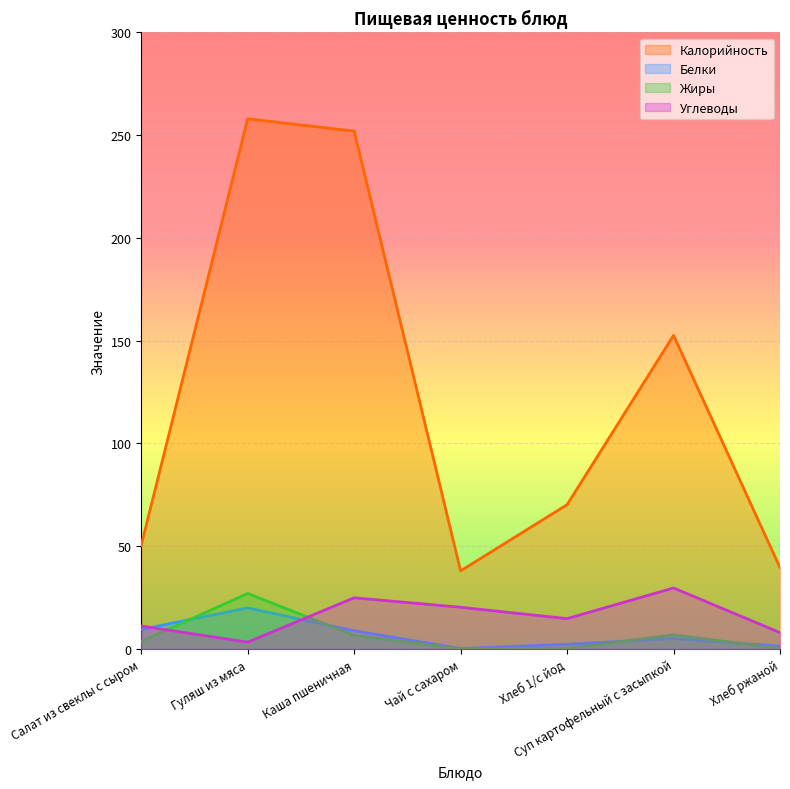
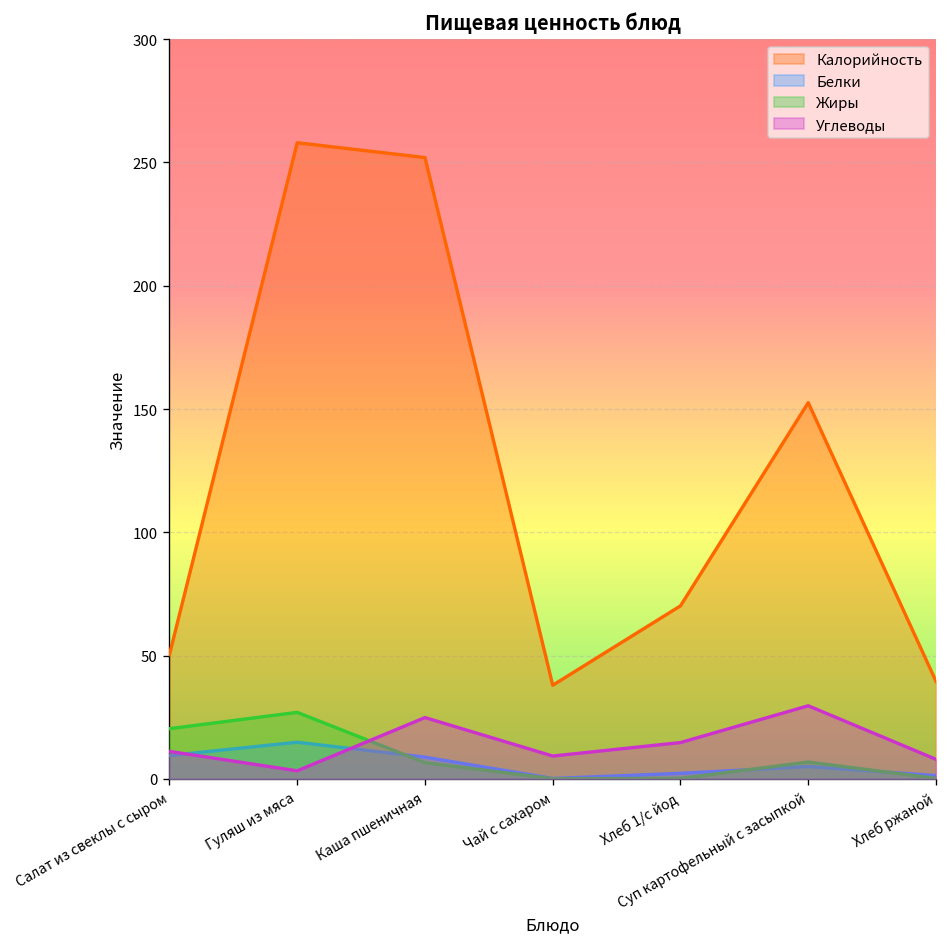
  {
    "Калорийность": {
      "Салат из свеклы с сыром": 50,
      "Гуляш из мяса": 258,
      "Каша пшеничная": 252,
      "Чай с сахаром": 38,
      "Хлеб 1/с йод": 70,
      "Суп картофельный с засыпкой": 153,
      "Хлеб ржаной": 40
    },
    "Белки": {
      "Салат из свеклы с сыром": 9,
-     "Гуляш из мяса": 20,
+     "Гуляш из мяса": 15,
      "Каша пшеничная": 9,
      "Хлеб 1/с йод": 2,
      "Суп картофельный с засыпкой": 5
    },
    "Жиры": {
-     "Салат из свеклы с сыром": 4,
+     "Салат из свеклы с сыром": 20,
      "Гуляш из мяса": 27,
      "Каша пшеничная": 7,
      "Хлеб 1/с йод": 0,
      "Суп картофельный с засыпкой": 7
    },
    "Углеводы": {
      "Салат из свеклы с сыром": 11,
      "Гуляш из мяса": 3,
      "Каша пшеничная": 25,
-     "Чай с сахаром": 20,
+     "Чай с сахаром": 9,
      "Хлеб 1/с йод": 15,
      "Суп картофельный с засыпкой": 30,
      "Хлеб ржаной": 8
    }
  }
